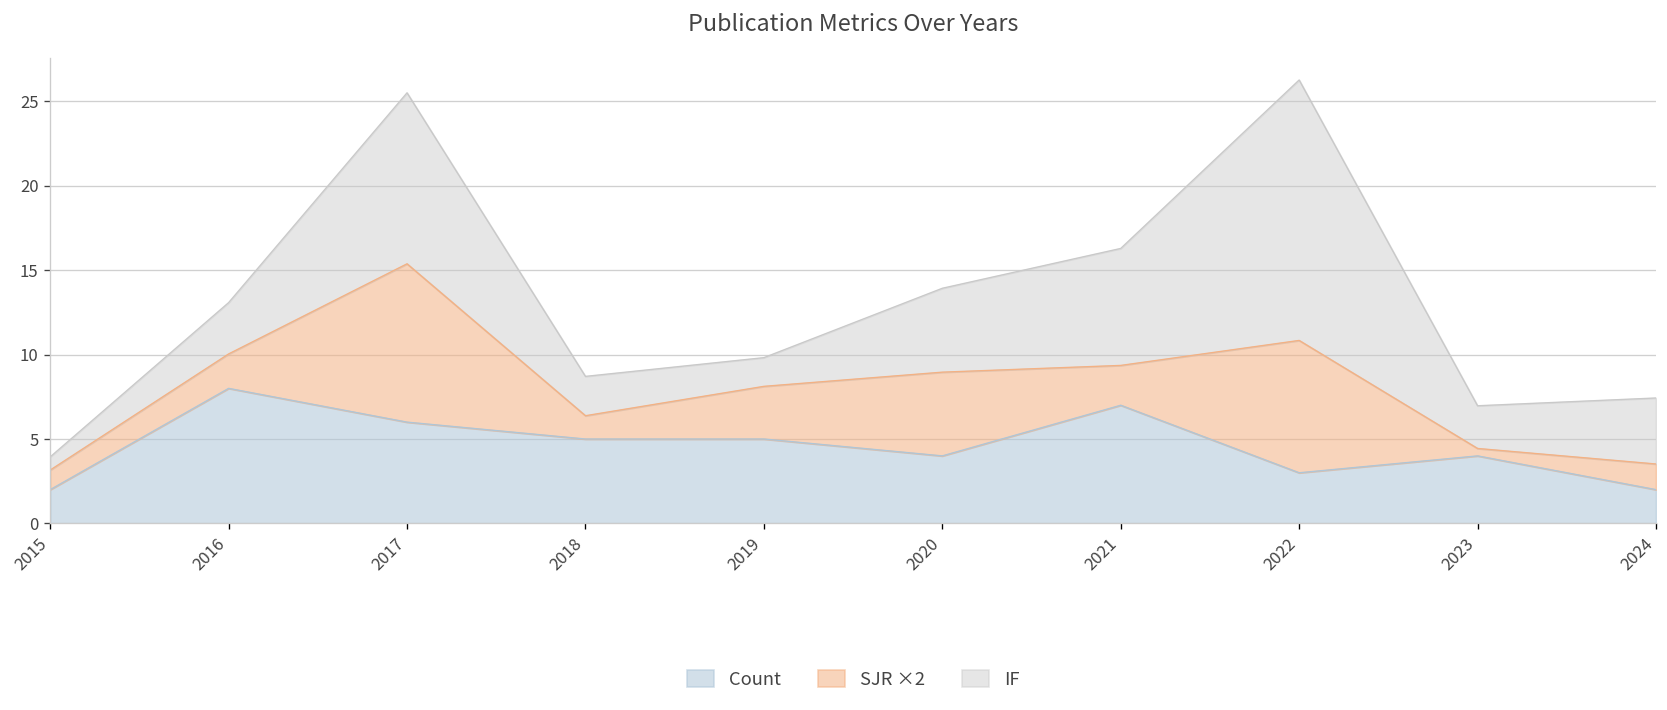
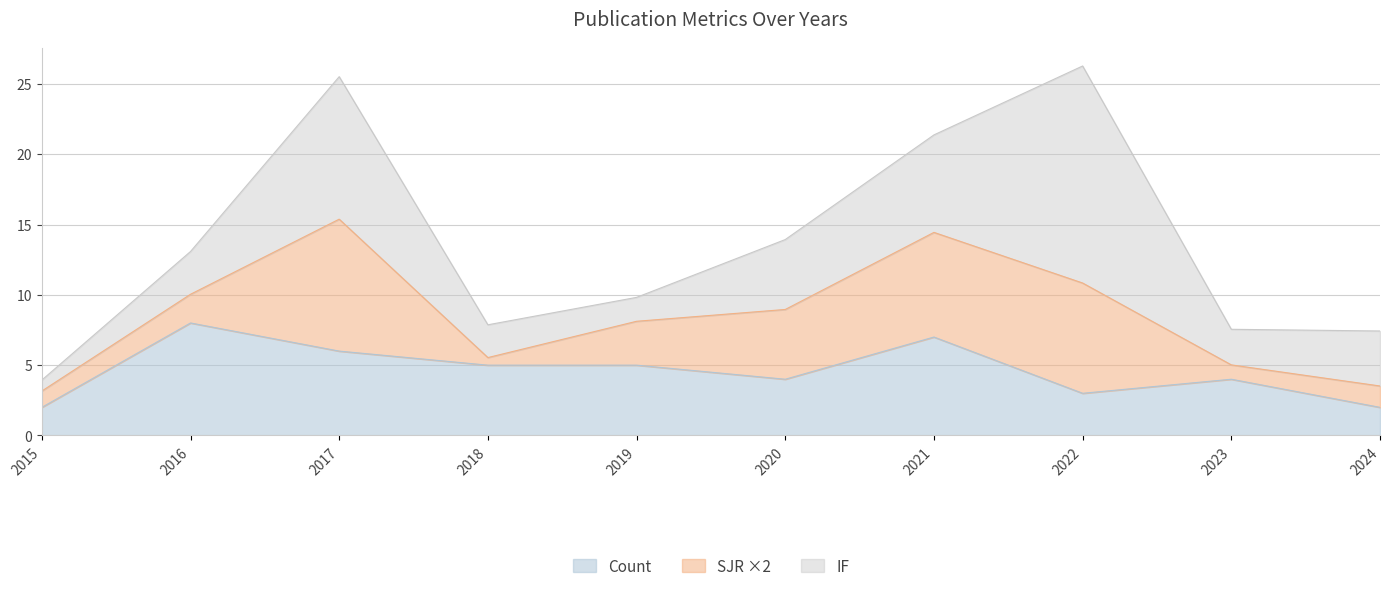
  {
    "SJR ×2": {
      "2015": 1.2,
      "2016": 2.0,
      "2017": 9.4,
-     "2018": 1.4,
+     "2018": 0.5,
      "2019": 3.1,
      "2020": 5.0,
-     "2021": 2.4,
+     "2021": 7.4,
      "2022": 7.8,
-     "2023": 0.4,
+     "2023": 1.0,
      "2024": 1.5
    }
  }
